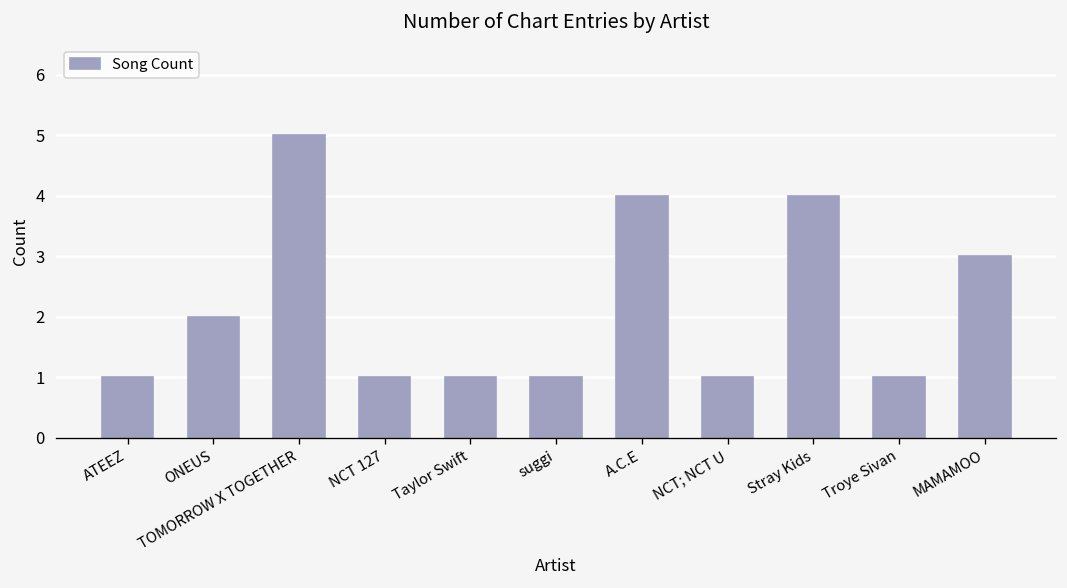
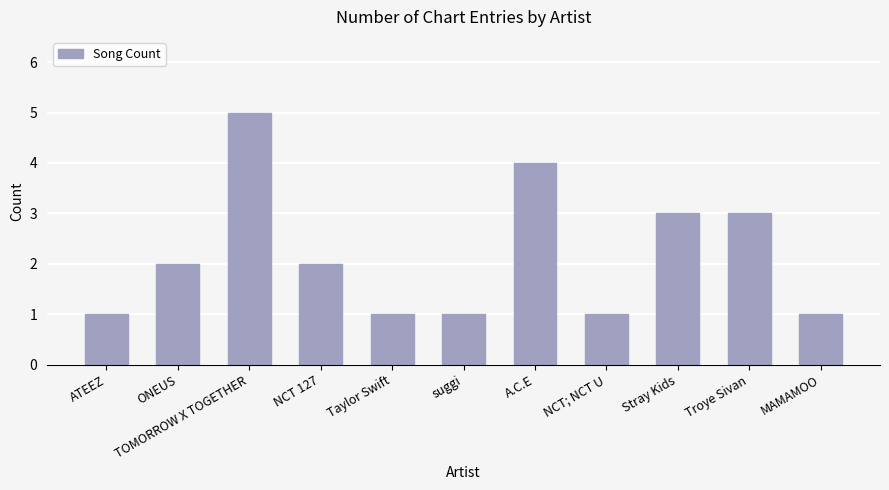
  {
    "ATEEZ": 1,
    "ONEUS": 2,
    "TOMORROW X TOGETHER": 5,
-   "NCT 127": 1,
+   "NCT 127": 2,
    "Taylor Swift": 1,
    "suggi": 1,
    "A.C.E": 4,
    "NCT; NCT U": 1,
-   "Stray Kids": 4,
-   "Troye Sivan": 1,
-   "MAMAMOO": 3
+   "Stray Kids": 3,
+   "Troye Sivan": 3,
+   "MAMAMOO": 1
  }
